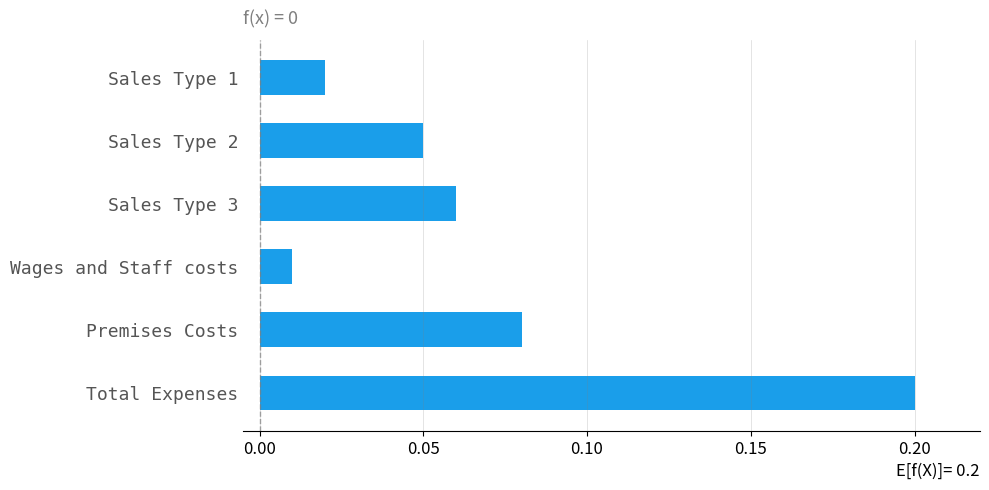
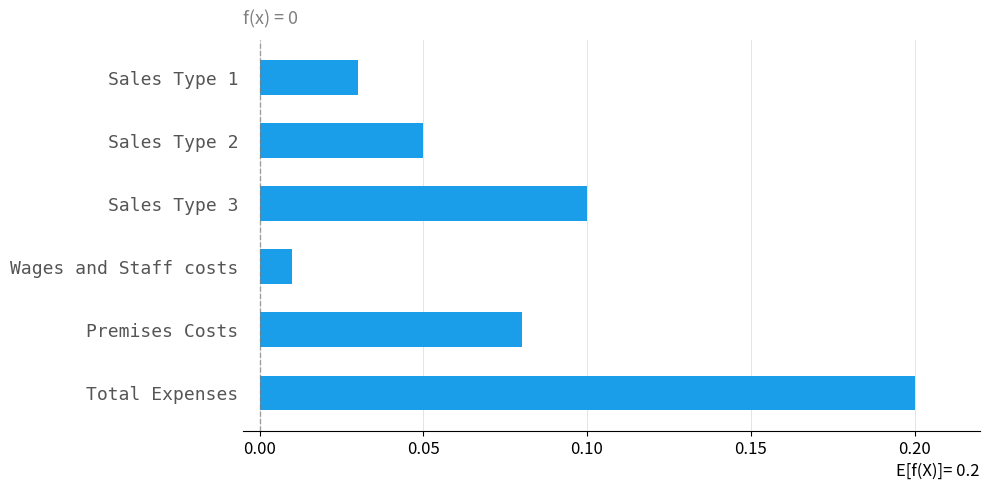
  {
-   "Sales Type 1": 0.02,
+   "Sales Type 1": 0.03,
    "Sales Type 2": 0.05,
-   "Sales Type 3": 0.06,
+   "Sales Type 3": 0.10,
    "Wages and Staff costs": 0.01,
    "Premises Costs": 0.08,
    "Total Expenses": 0.20
  }
